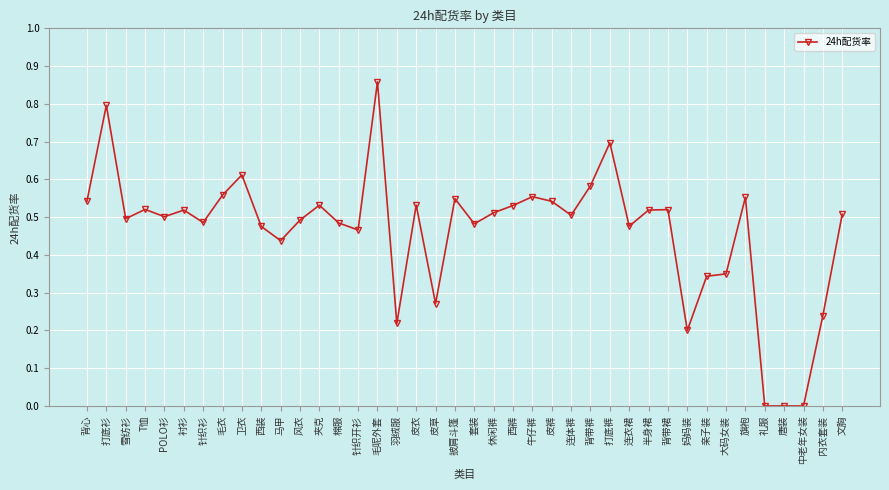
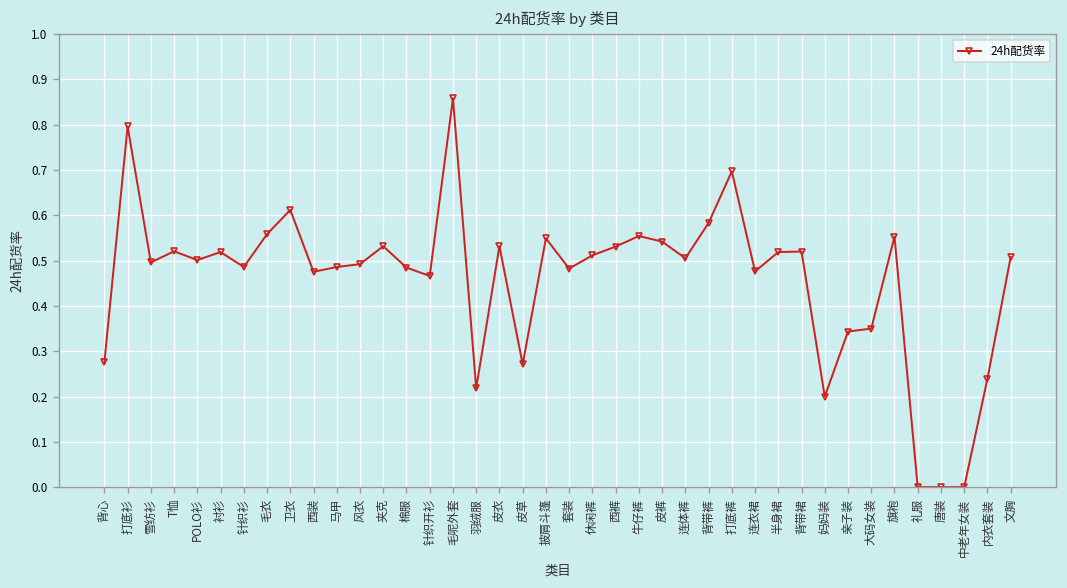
  {
-   "背心": 0.54,
+   "背心": 0.28,
    "打底衫": 0.80,
    "雪纺衫": 0.50,
    "T恤": 0.52,
    "POLO衫": 0.50,
    "衬衫": 0.52,
    "针织衫": 0.49,
    "毛衣": 0.56,
    "卫衣": 0.61,
    "西装": 0.48,
-   "马甲": 0.44,
+   "马甲": 0.49,
    "风衣": 0.49,
    "夹克": 0.53,
    "棉服": 0.48,
    "针织开衫": 0.47,
    "毛呢外套": 0.86,
    "羽绒服": 0.22,
    "皮衣": 0.53,
    "皮草": 0.27,
    "披肩斗篷": 0.55,
    "套装": 0.48,
    "休闲裤": 0.51,
    "西裤": 0.53,
    "牛仔裤": 0.55,
    "皮裤": 0.54,
    "连体裤": 0.51,
    "背带裤": 0.58,
    "打底裤": 0.70,
    "连衣裙": 0.48,
    "半身裙": 0.52,
    "背带裙": 0.52,
    "妈妈装": 0.20,
    "亲子装": 0.34,
    "大码女装": 0.35,
    "旗袍": 0.55,
    "礼服": 0.00,
    "唐装": 0.00,
    "中老年女装": 0.00,
    "内衣套装": 0.24,
    "文胸": 0.51
  }
